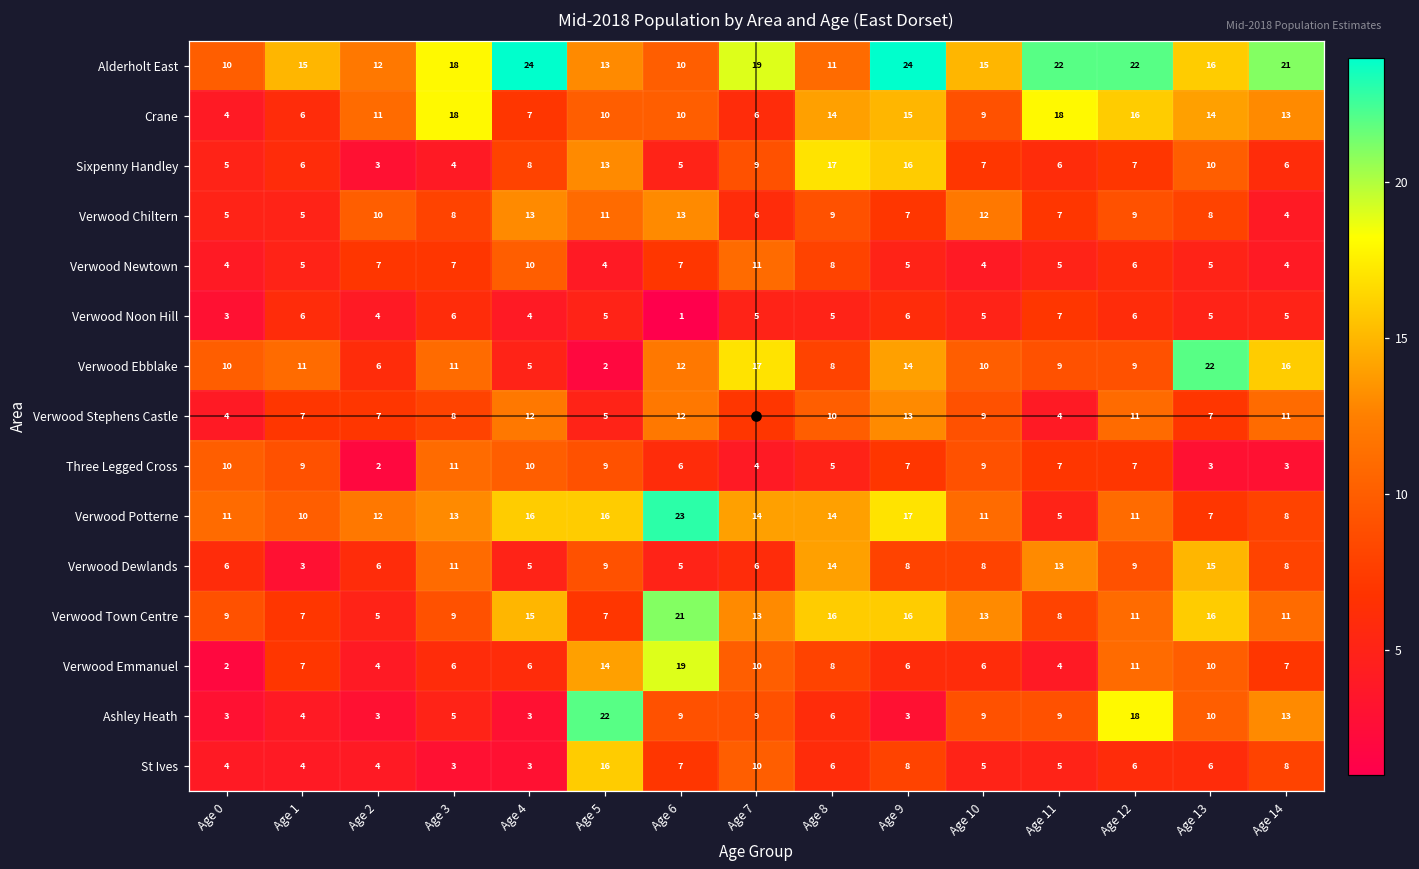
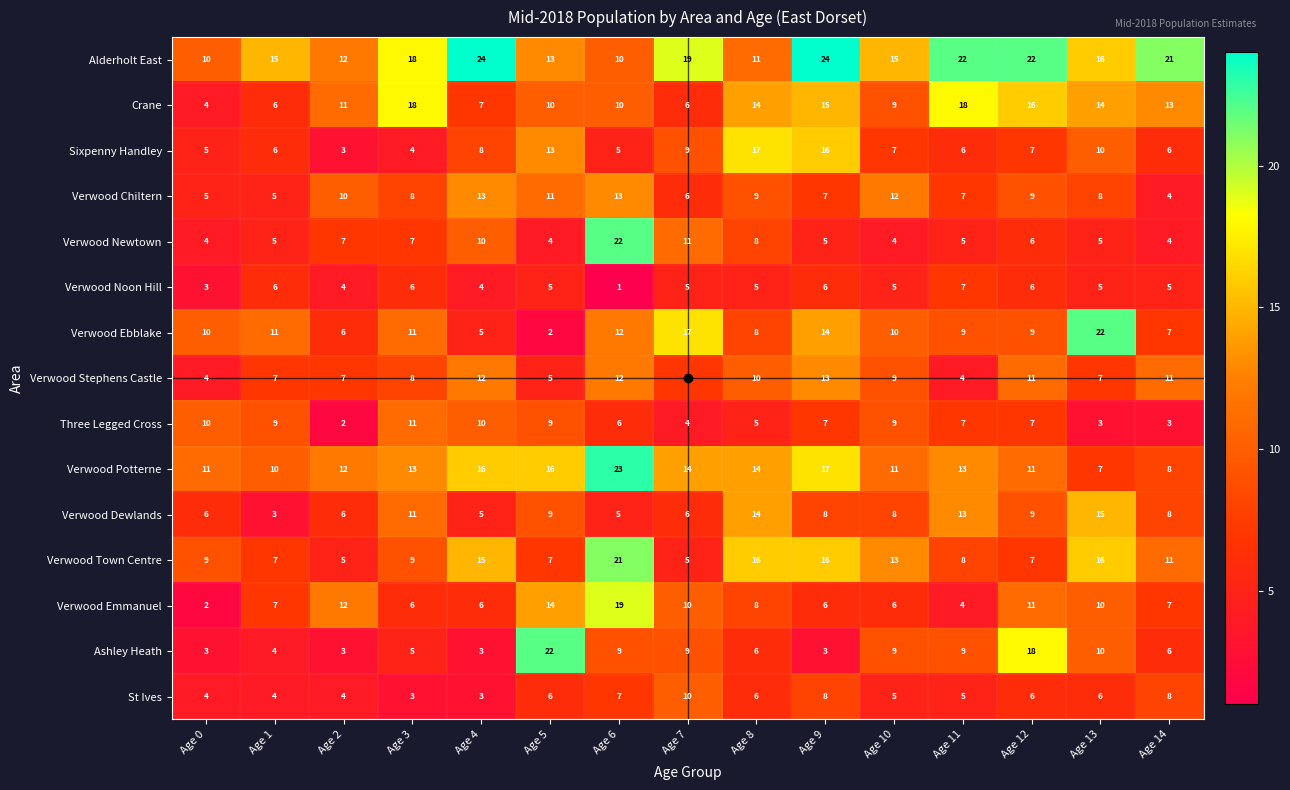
  {
    "Verwood Newtown": {
      "Age 0": 4,
      "Age 1": 5,
      "Age 2": 7,
      "Age 3": 7,
      "Age 4": 10,
      "Age 5": 4,
-     "Age 6": 7,
+     "Age 6": 22,
      "Age 7": 11,
      "Age 8": 8,
      "Age 9": 5,
      "Age 10": 4,
      "Age 11": 5,
      "Age 12": 6,
      "Age 13": 5,
      "Age 14": 4
    },
    "Verwood Ebblake": {
      "Age 0": 10,
      "Age 1": 11,
      "Age 2": 6,
      "Age 3": 11,
      "Age 4": 5,
      "Age 5": 2,
      "Age 6": 12,
      "Age 7": 17,
      "Age 8": 8,
      "Age 9": 14,
      "Age 10": 10,
      "Age 11": 9,
      "Age 12": 9,
      "Age 13": 22,
-     "Age 14": 16
+     "Age 14": 7
    },
    "Verwood Potterne": {
      "Age 0": 11,
      "Age 1": 10,
      "Age 2": 12,
      "Age 3": 13,
      "Age 4": 16,
      "Age 5": 16,
      "Age 6": 23,
      "Age 7": 14,
      "Age 8": 14,
      "Age 9": 17,
      "Age 10": 11,
-     "Age 11": 5,
+     "Age 11": 13,
      "Age 12": 11,
      "Age 13": 7,
      "Age 14": 8
    },
    "Verwood Town Centre": {
      "Age 0": 9,
      "Age 1": 7,
      "Age 2": 5,
      "Age 3": 9,
      "Age 4": 15,
      "Age 5": 7,
      "Age 6": 21,
-     "Age 7": 13,
+     "Age 7": 5,
      "Age 8": 16,
      "Age 9": 16,
      "Age 10": 13,
      "Age 11": 8,
-     "Age 12": 11,
+     "Age 12": 7,
      "Age 13": 16,
      "Age 14": 11
    },
    "Verwood Emmanuel": {
      "Age 0": 2,
      "Age 1": 7,
-     "Age 2": 4,
+     "Age 2": 12,
      "Age 3": 6,
      "Age 4": 6,
      "Age 5": 14,
      "Age 6": 19,
      "Age 7": 10,
      "Age 8": 8,
      "Age 9": 6,
      "Age 10": 6,
      "Age 11": 4,
      "Age 12": 11,
      "Age 13": 10,
      "Age 14": 7
    },
    "Ashley Heath": {
      "Age 0": 3,
      "Age 1": 4,
      "Age 2": 3,
      "Age 3": 5,
      "Age 4": 3,
      "Age 5": 22,
      "Age 6": 9,
      "Age 7": 9,
      "Age 8": 6,
      "Age 9": 3,
      "Age 10": 9,
      "Age 11": 9,
      "Age 12": 18,
      "Age 13": 10,
-     "Age 14": 13
+     "Age 14": 6
    },
    "St Ives": {
      "Age 0": 4,
      "Age 1": 4,
      "Age 2": 4,
      "Age 3": 3,
      "Age 4": 3,
-     "Age 5": 16,
+     "Age 5": 6,
      "Age 6": 7,
      "Age 7": 10,
      "Age 8": 6,
      "Age 9": 8,
      "Age 10": 5,
      "Age 11": 5,
      "Age 12": 6,
      "Age 13": 6,
      "Age 14": 8
    }
  }
